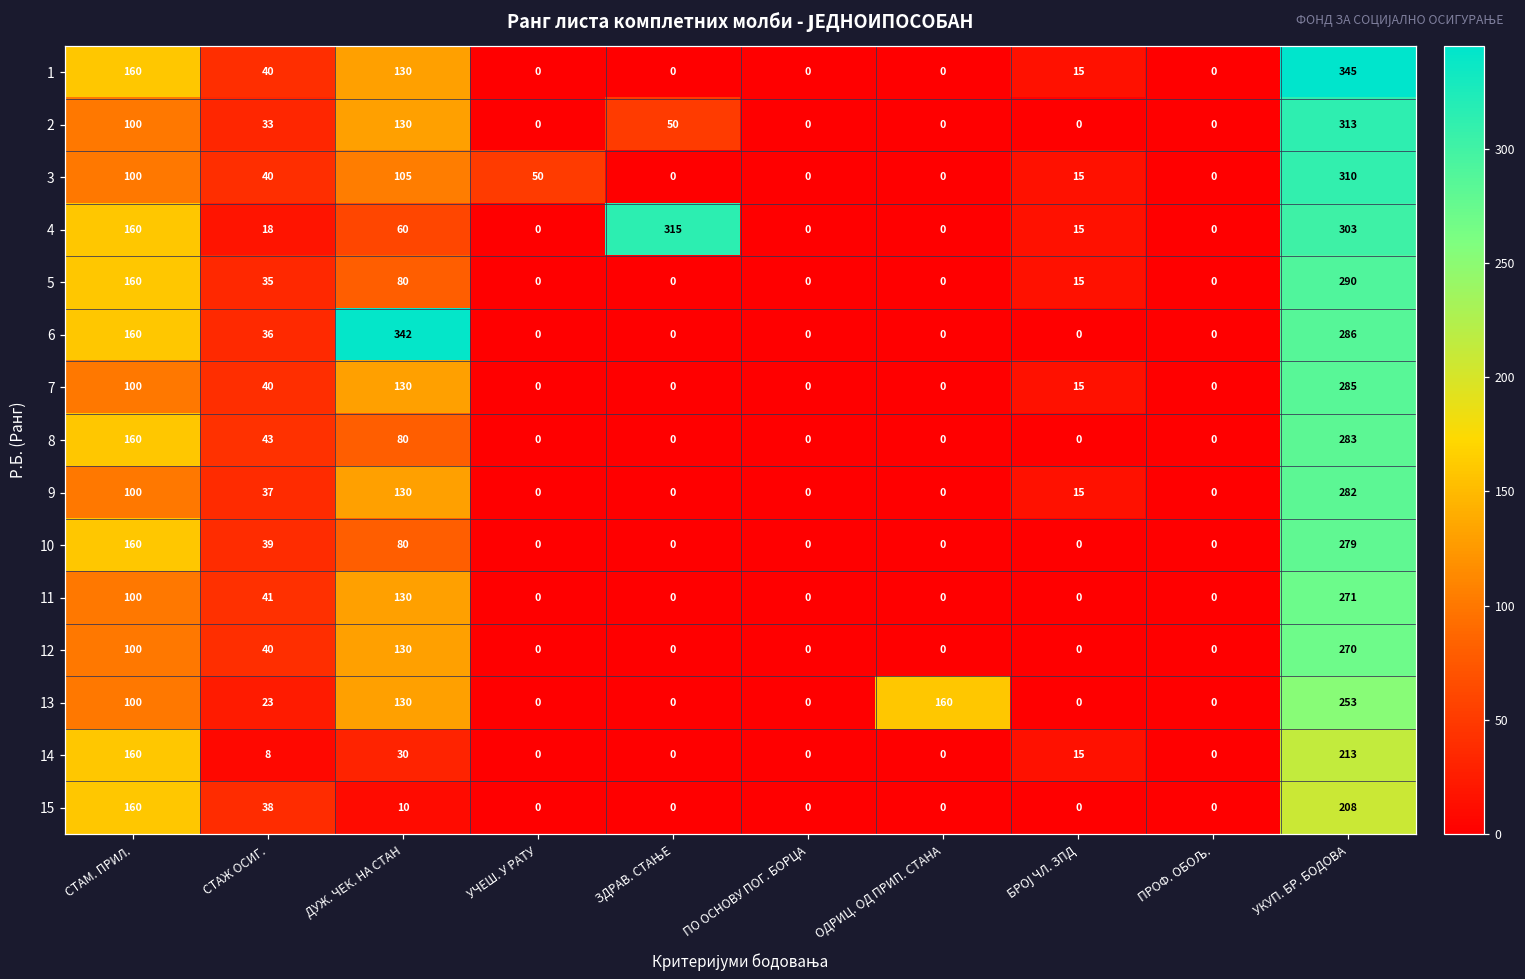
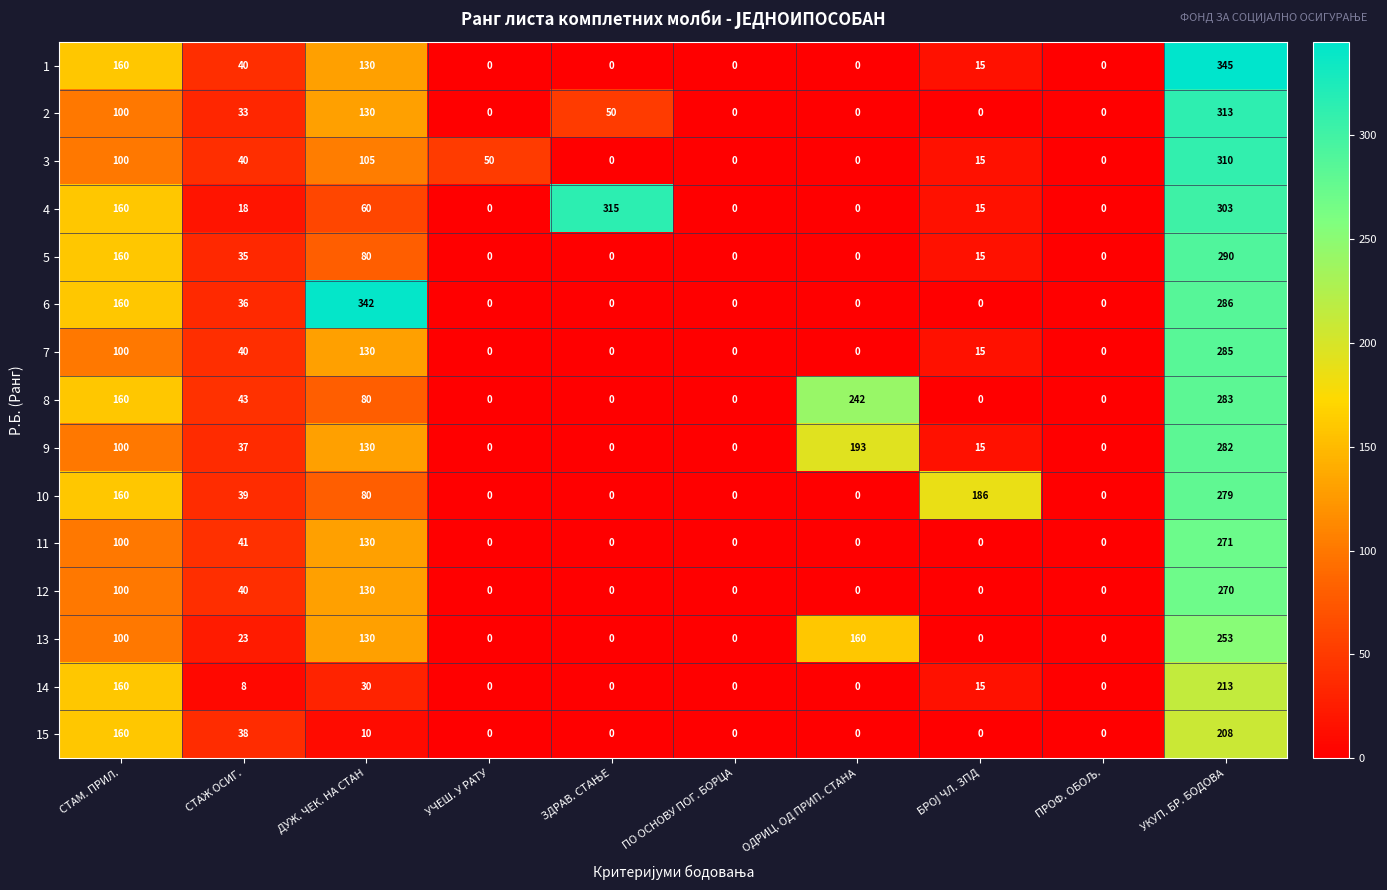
  {
    "1": {
      "СТАМ. ПРИЛ.": 160,
      "СТАЖ ОСИГ.": 40,
      "ДУЖ. ЧЕК. НА СТАН": 130,
      "УЧЕШ. У РАТУ": 0,
      "ЗДРАВ. СТАЊЕ": 0,
      "ПО ОСНОВУ ПОГ. БОРЦА": 0,
      "ОДРИЦ. ОД ПРИП. СТАНА": 0,
      "БРОЈ ЧЛ. ЗПД": 15,
      "ПРОФ. ОБОЉ.": 0,
      "УКУП. БР. БОДОВА": 345
    },
    "2": {
      "СТАМ. ПРИЛ.": 100,
      "СТАЖ ОСИГ.": 33,
      "ДУЖ. ЧЕК. НА СТАН": 130,
      "УЧЕШ. У РАТУ": 0,
      "ЗДРАВ. СТАЊЕ": 50,
      "ПО ОСНОВУ ПОГ. БОРЦА": 0,
      "ОДРИЦ. ОД ПРИП. СТАНА": 0,
      "БРОЈ ЧЛ. ЗПД": 0,
      "ПРОФ. ОБОЉ.": 0,
      "УКУП. БР. БОДОВА": 313
    },
    "3": {
      "СТАМ. ПРИЛ.": 100,
      "СТАЖ ОСИГ.": 40,
      "ДУЖ. ЧЕК. НА СТАН": 105,
      "УЧЕШ. У РАТУ": 50,
      "ЗДРАВ. СТАЊЕ": 0,
      "ПО ОСНОВУ ПОГ. БОРЦА": 0,
      "ОДРИЦ. ОД ПРИП. СТАНА": 0,
      "БРОЈ ЧЛ. ЗПД": 15,
      "ПРОФ. ОБОЉ.": 0,
      "УКУП. БР. БОДОВА": 310
    },
    "4": {
      "СТАМ. ПРИЛ.": 160,
      "СТАЖ ОСИГ.": 18,
      "ДУЖ. ЧЕК. НА СТАН": 60,
      "УЧЕШ. У РАТУ": 0,
      "ЗДРАВ. СТАЊЕ": 315,
      "ПО ОСНОВУ ПОГ. БОРЦА": 0,
      "ОДРИЦ. ОД ПРИП. СТАНА": 0,
      "БРОЈ ЧЛ. ЗПД": 15,
      "ПРОФ. ОБОЉ.": 0,
      "УКУП. БР. БОДОВА": 303
    },
    "5": {
      "СТАМ. ПРИЛ.": 160,
      "СТАЖ ОСИГ.": 35,
      "ДУЖ. ЧЕК. НА СТАН": 80,
      "УЧЕШ. У РАТУ": 0,
      "ЗДРАВ. СТАЊЕ": 0,
      "ПО ОСНОВУ ПОГ. БОРЦА": 0,
      "ОДРИЦ. ОД ПРИП. СТАНА": 0,
      "БРОЈ ЧЛ. ЗПД": 15,
      "ПРОФ. ОБОЉ.": 0,
      "УКУП. БР. БОДОВА": 290
    },
    "6": {
      "СТАМ. ПРИЛ.": 160,
      "СТАЖ ОСИГ.": 36,
      "ДУЖ. ЧЕК. НА СТАН": 342,
      "УЧЕШ. У РАТУ": 0,
      "ЗДРАВ. СТАЊЕ": 0,
      "ПО ОСНОВУ ПОГ. БОРЦА": 0,
      "ОДРИЦ. ОД ПРИП. СТАНА": 0,
      "БРОЈ ЧЛ. ЗПД": 0,
      "ПРОФ. ОБОЉ.": 0,
      "УКУП. БР. БОДОВА": 286
    },
    "7": {
      "СТАМ. ПРИЛ.": 100,
      "СТАЖ ОСИГ.": 40,
      "ДУЖ. ЧЕК. НА СТАН": 130,
      "УЧЕШ. У РАТУ": 0,
      "ЗДРАВ. СТАЊЕ": 0,
      "ПО ОСНОВУ ПОГ. БОРЦА": 0,
      "ОДРИЦ. ОД ПРИП. СТАНА": 0,
      "БРОЈ ЧЛ. ЗПД": 15,
      "ПРОФ. ОБОЉ.": 0,
      "УКУП. БР. БОДОВА": 285
    },
    "8": {
      "СТАМ. ПРИЛ.": 160,
      "СТАЖ ОСИГ.": 43,
      "ДУЖ. ЧЕК. НА СТАН": 80,
      "УЧЕШ. У РАТУ": 0,
      "ЗДРАВ. СТАЊЕ": 0,
      "ПО ОСНОВУ ПОГ. БОРЦА": 0,
-     "ОДРИЦ. ОД ПРИП. СТАНА": 0,
+     "ОДРИЦ. ОД ПРИП. СТАНА": 242,
      "БРОЈ ЧЛ. ЗПД": 0,
      "ПРОФ. ОБОЉ.": 0,
      "УКУП. БР. БОДОВА": 283
    },
    "9": {
      "СТАМ. ПРИЛ.": 100,
      "СТАЖ ОСИГ.": 37,
      "ДУЖ. ЧЕК. НА СТАН": 130,
      "УЧЕШ. У РАТУ": 0,
      "ЗДРАВ. СТАЊЕ": 0,
      "ПО ОСНОВУ ПОГ. БОРЦА": 0,
-     "ОДРИЦ. ОД ПРИП. СТАНА": 0,
+     "ОДРИЦ. ОД ПРИП. СТАНА": 193,
      "БРОЈ ЧЛ. ЗПД": 15,
      "ПРОФ. ОБОЉ.": 0,
      "УКУП. БР. БОДОВА": 282
    },
    "10": {
      "СТАМ. ПРИЛ.": 160,
      "СТАЖ ОСИГ.": 39,
      "ДУЖ. ЧЕК. НА СТАН": 80,
      "УЧЕШ. У РАТУ": 0,
      "ЗДРАВ. СТАЊЕ": 0,
      "ПО ОСНОВУ ПОГ. БОРЦА": 0,
      "ОДРИЦ. ОД ПРИП. СТАНА": 0,
-     "БРОЈ ЧЛ. ЗПД": 0,
+     "БРОЈ ЧЛ. ЗПД": 186,
      "ПРОФ. ОБОЉ.": 0,
      "УКУП. БР. БОДОВА": 279
    },
    "11": {
      "СТАМ. ПРИЛ.": 100,
      "СТАЖ ОСИГ.": 41,
      "ДУЖ. ЧЕК. НА СТАН": 130,
      "УЧЕШ. У РАТУ": 0,
      "ЗДРАВ. СТАЊЕ": 0,
      "ПО ОСНОВУ ПОГ. БОРЦА": 0,
      "ОДРИЦ. ОД ПРИП. СТАНА": 0,
      "БРОЈ ЧЛ. ЗПД": 0,
      "ПРОФ. ОБОЉ.": 0,
      "УКУП. БР. БОДОВА": 271
    },
    "12": {
      "СТАМ. ПРИЛ.": 100,
      "СТАЖ ОСИГ.": 40,
      "ДУЖ. ЧЕК. НА СТАН": 130,
      "УЧЕШ. У РАТУ": 0,
      "ЗДРАВ. СТАЊЕ": 0,
      "ПО ОСНОВУ ПОГ. БОРЦА": 0,
      "ОДРИЦ. ОД ПРИП. СТАНА": 0,
      "БРОЈ ЧЛ. ЗПД": 0,
      "ПРОФ. ОБОЉ.": 0,
      "УКУП. БР. БОДОВА": 270
    },
    "13": {
      "СТАМ. ПРИЛ.": 100,
      "СТАЖ ОСИГ.": 23,
      "ДУЖ. ЧЕК. НА СТАН": 130,
      "УЧЕШ. У РАТУ": 0,
      "ЗДРАВ. СТАЊЕ": 0,
      "ПО ОСНОВУ ПОГ. БОРЦА": 0,
      "ОДРИЦ. ОД ПРИП. СТАНА": 160,
      "БРОЈ ЧЛ. ЗПД": 0,
      "ПРОФ. ОБОЉ.": 0,
      "УКУП. БР. БОДОВА": 253
    },
    "14": {
      "СТАМ. ПРИЛ.": 160,
      "СТАЖ ОСИГ.": 8,
      "ДУЖ. ЧЕК. НА СТАН": 30,
      "УЧЕШ. У РАТУ": 0,
      "ЗДРАВ. СТАЊЕ": 0,
      "ПО ОСНОВУ ПОГ. БОРЦА": 0,
      "ОДРИЦ. ОД ПРИП. СТАНА": 0,
      "БРОЈ ЧЛ. ЗПД": 15,
      "ПРОФ. ОБОЉ.": 0,
      "УКУП. БР. БОДОВА": 213
    },
    "15": {
      "СТАМ. ПРИЛ.": 160,
      "СТАЖ ОСИГ.": 38,
      "ДУЖ. ЧЕК. НА СТАН": 10,
      "УЧЕШ. У РАТУ": 0,
      "ЗДРАВ. СТАЊЕ": 0,
      "ПО ОСНОВУ ПОГ. БОРЦА": 0,
      "ОДРИЦ. ОД ПРИП. СТАНА": 0,
      "БРОЈ ЧЛ. ЗПД": 0,
      "ПРОФ. ОБОЉ.": 0,
      "УКУП. БР. БОДОВА": 208
    }
  }
